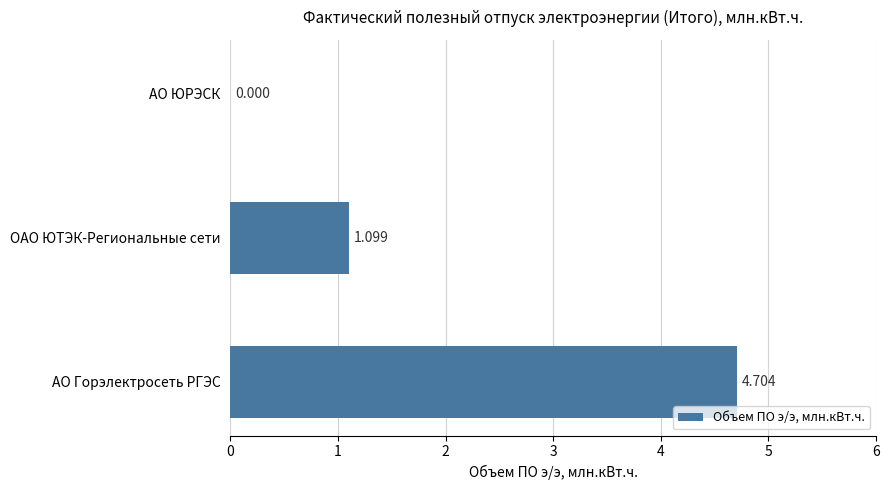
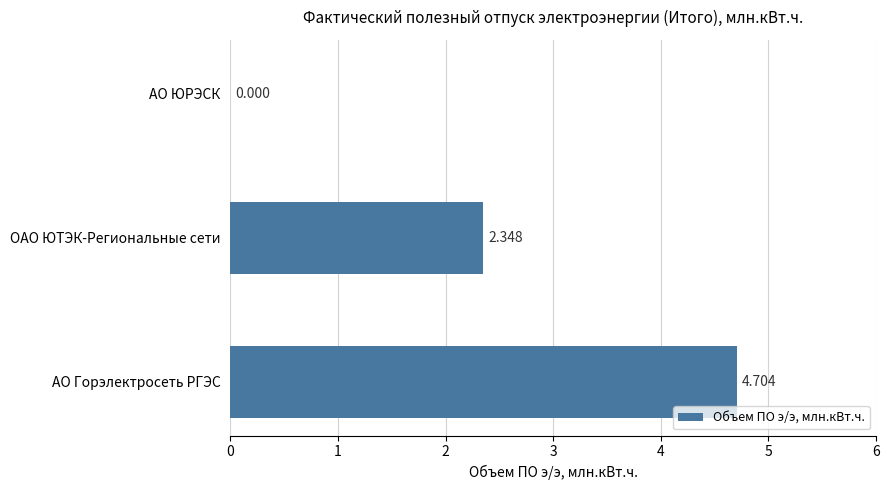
  {
    "АО ЮРЭСК": 0.000,
-   "ОАО ЮТЭК-Региональные сети": 1.099,
+   "ОАО ЮТЭК-Региональные сети": 2.348,
    "АО Горэлектросеть РГЭС": 4.704
  }
